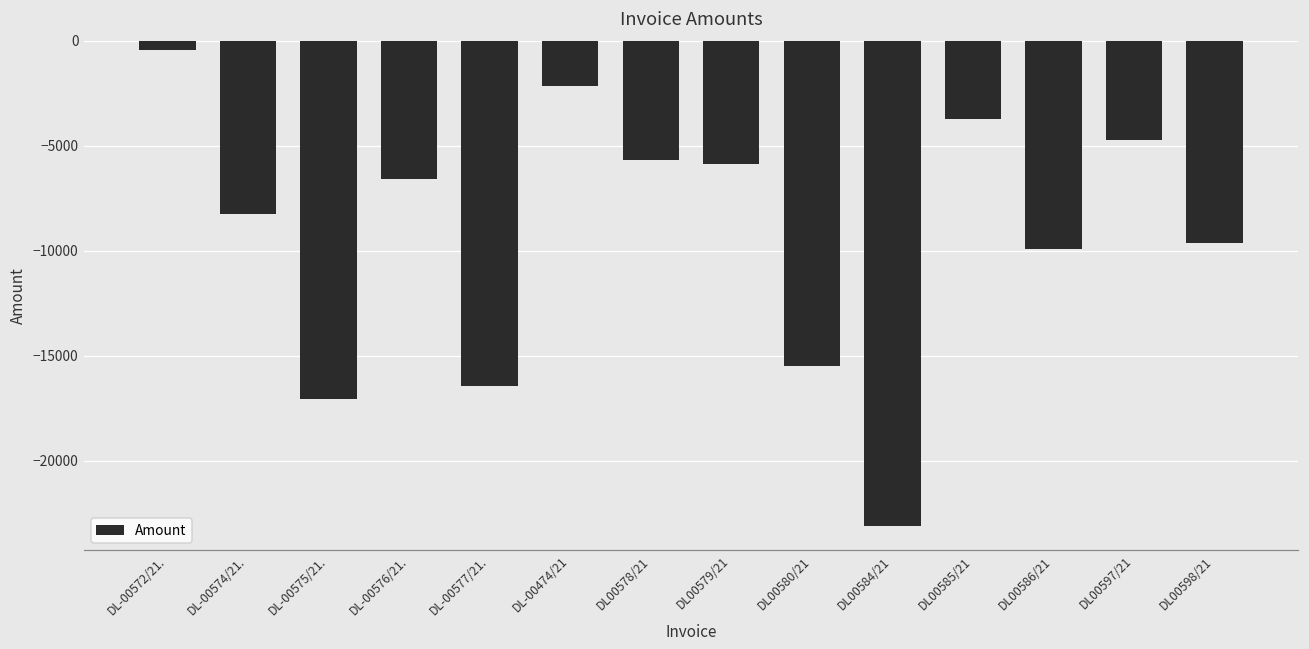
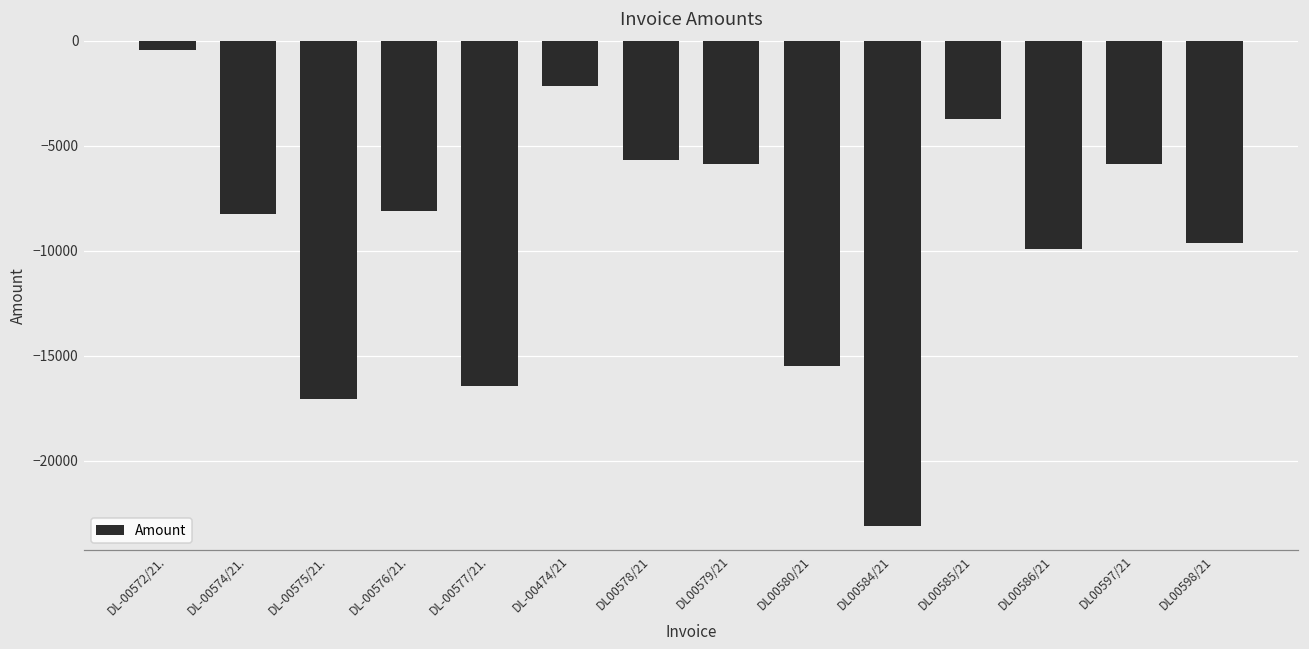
  {
    "DL-00572/21.": -500,
    "DL-00574/21.": -8300,
    "DL-00575/21.": -17100,
-   "DL-00576/21.": -6600,
+   "DL-00576/21.": -8100,
    "DL-00577/21.": -16500,
    "DL-00474/21": -2100,
    "DL00578/21": -5700,
    "DL00579/21": -5900,
    "DL00580/21": -15500,
    "DL00584/21": -23100,
    "DL00585/21": -3700,
    "DL00586/21": -9900,
-   "DL00597/21": -4700,
+   "DL00597/21": -5900,
    "DL00598/21": -9600
  }
